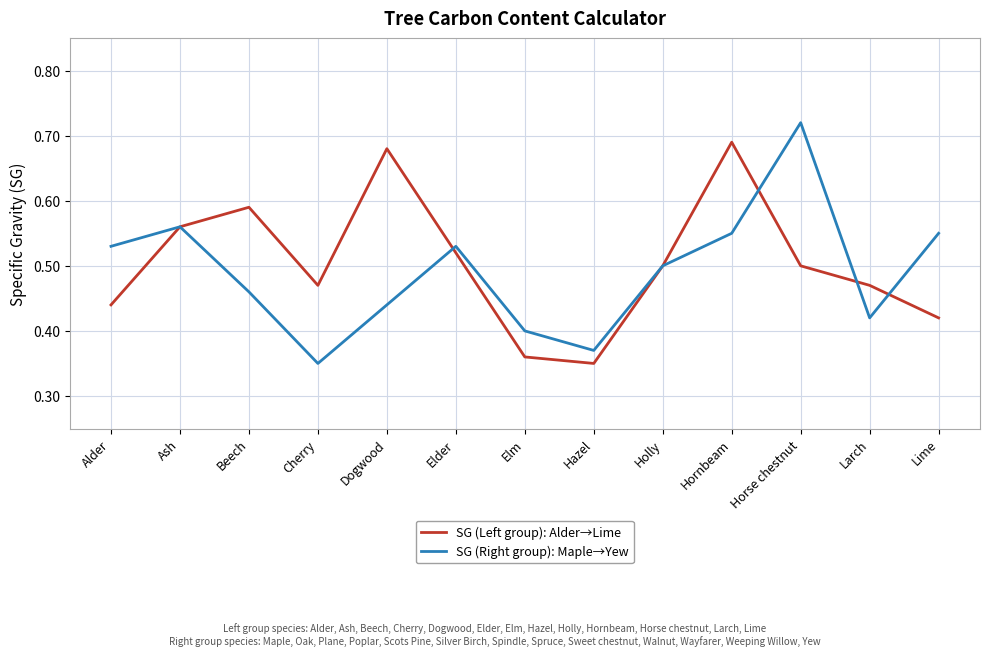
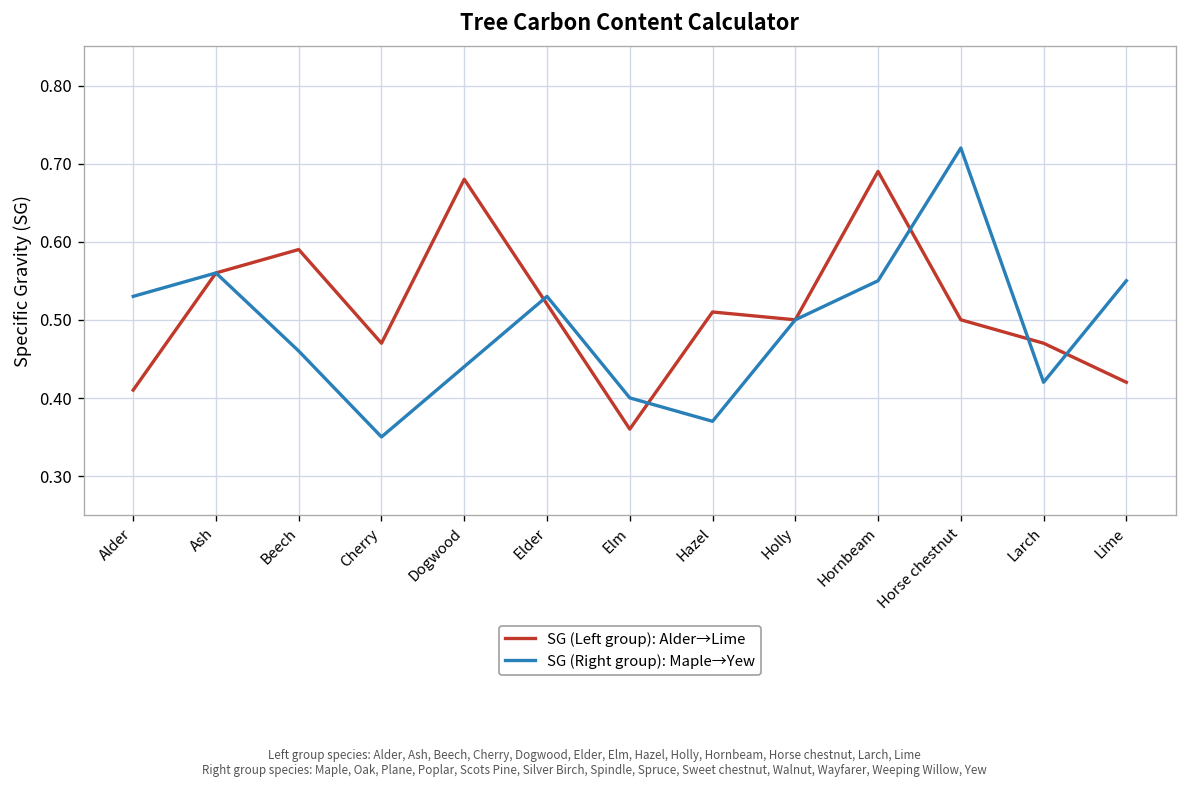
  {
    "SG (Left group): Alder→Lime": {
-     "Alder": 0.44,
+     "Alder": 0.41,
      "Beech": 0.59,
      "Cherry": 0.47,
      "Dogwood": 0.68,
      "Elder": 0.52,
      "Elm": 0.36,
-     "Hazel": 0.35,
+     "Hazel": 0.51,
      "Hornbeam": 0.69,
      "Horse chestnut": 0.50,
      "Larch": 0.47,
      "Lime": 0.42
    },
    "SG (Right group): Maple→Yew": {
      "Alder": 0.53,
      "Beech": 0.46,
      "Cherry": 0.35,
      "Dogwood": 0.44,
      "Elder": 0.53,
      "Elm": 0.40,
      "Hazel": 0.37,
      "Hornbeam": 0.55,
      "Horse chestnut": 0.72,
      "Larch": 0.42,
      "Lime": 0.55
    }
  }
